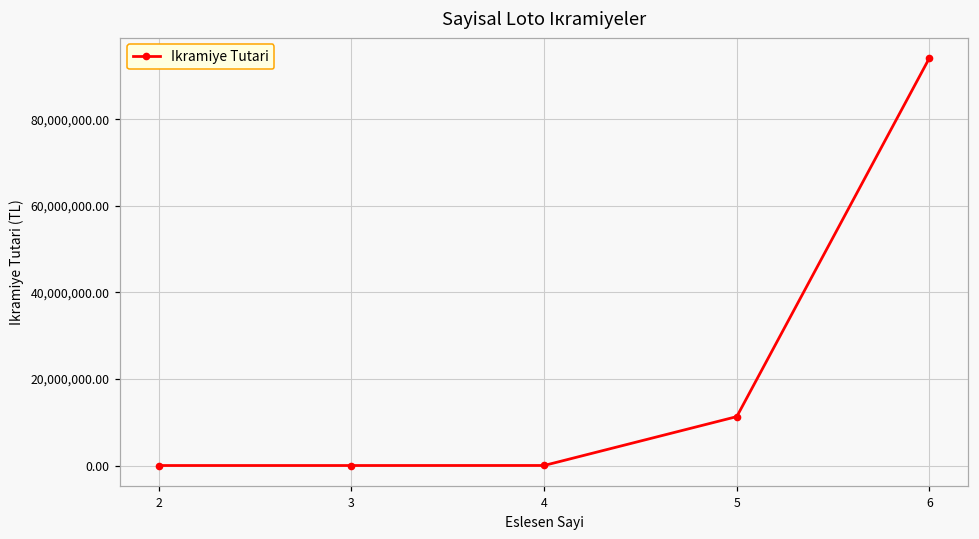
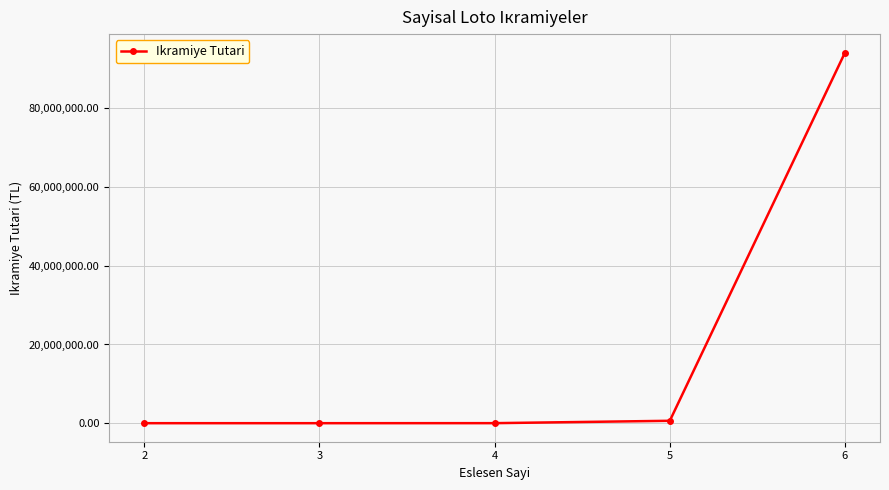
  {
    "2": "0",
    "3": "0",
    "4": "0",
-   "5": "11,000,000",
+   "5": "1,000,000",
    "6": "94,000,000"
  }
